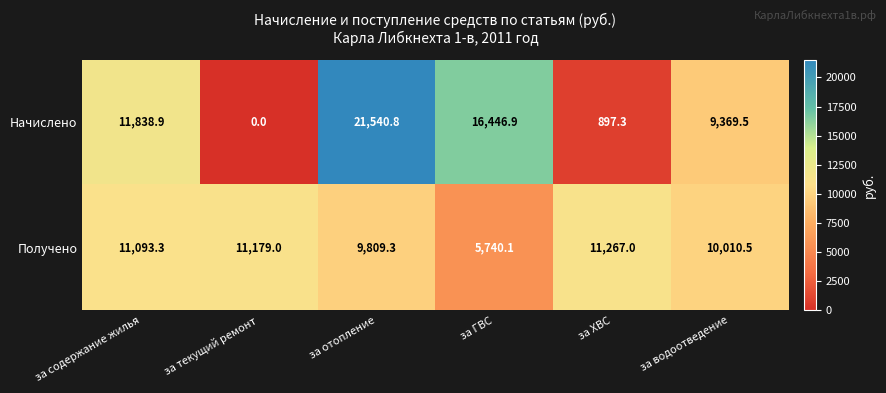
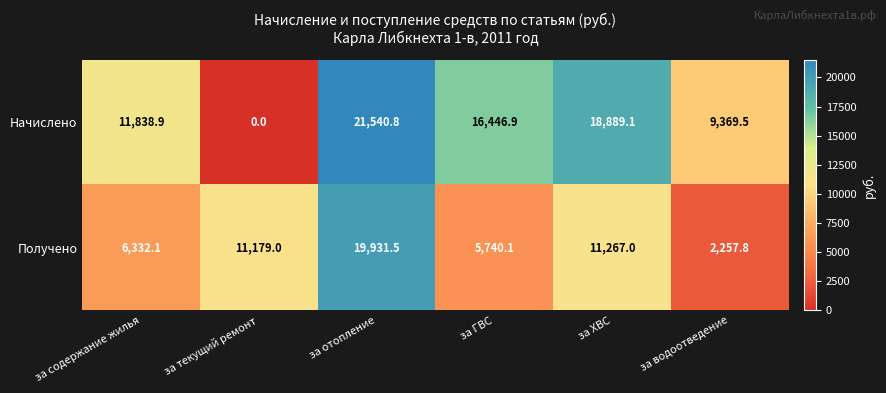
  {
    "Начислено": {
      "за содержание жилья": "11,838.9",
      "за текущий ремонт": "0.0",
      "за отопление": "21,540.8",
      "за ГВС": "16,446.9",
-     "за ХВС": "897.3",
+     "за ХВС": "18,889.1",
      "за водоотведение": "9,369.5"
    },
    "Получено": {
-     "за содержание жилья": "11,093.3",
+     "за содержание жилья": "6,332.1",
      "за текущий ремонт": "11,179.0",
-     "за отопление": "9,809.3",
+     "за отопление": "19,931.5",
      "за ГВС": "5,740.1",
      "за ХВС": "11,267.0",
-     "за водоотведение": "10,010.5"
+     "за водоотведение": "2,257.8"
    }
  }
